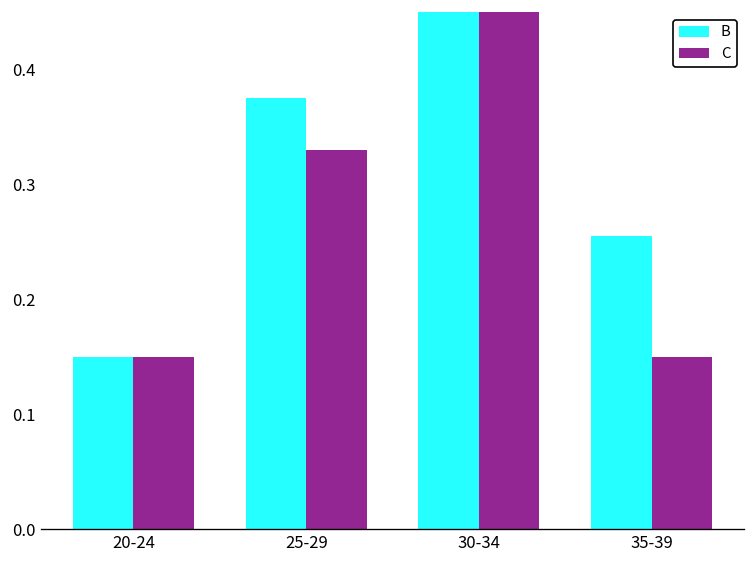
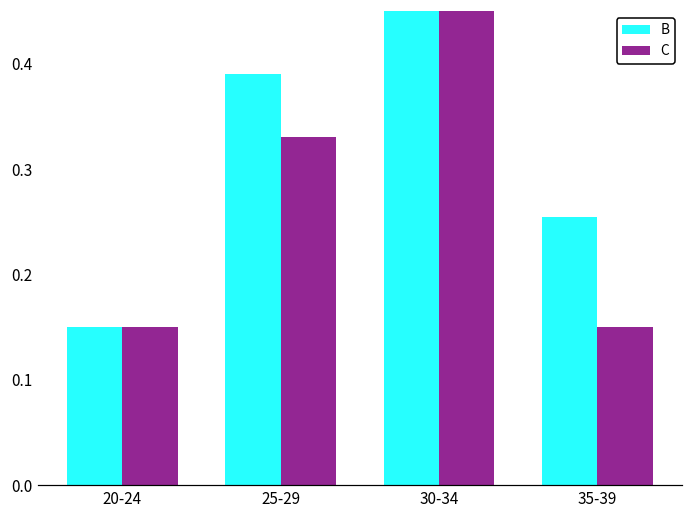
  {
    "B": {
      "20-24": 0.15,
-     "25-29": 0.38,
+     "25-29": 0.39,
      "30-34": 0.45,
      "35-39": 0.26
    },
    "C": {
      "20-24": 0.15,
      "25-29": 0.33,
      "30-34": 0.45,
      "35-39": 0.15
    }
  }
